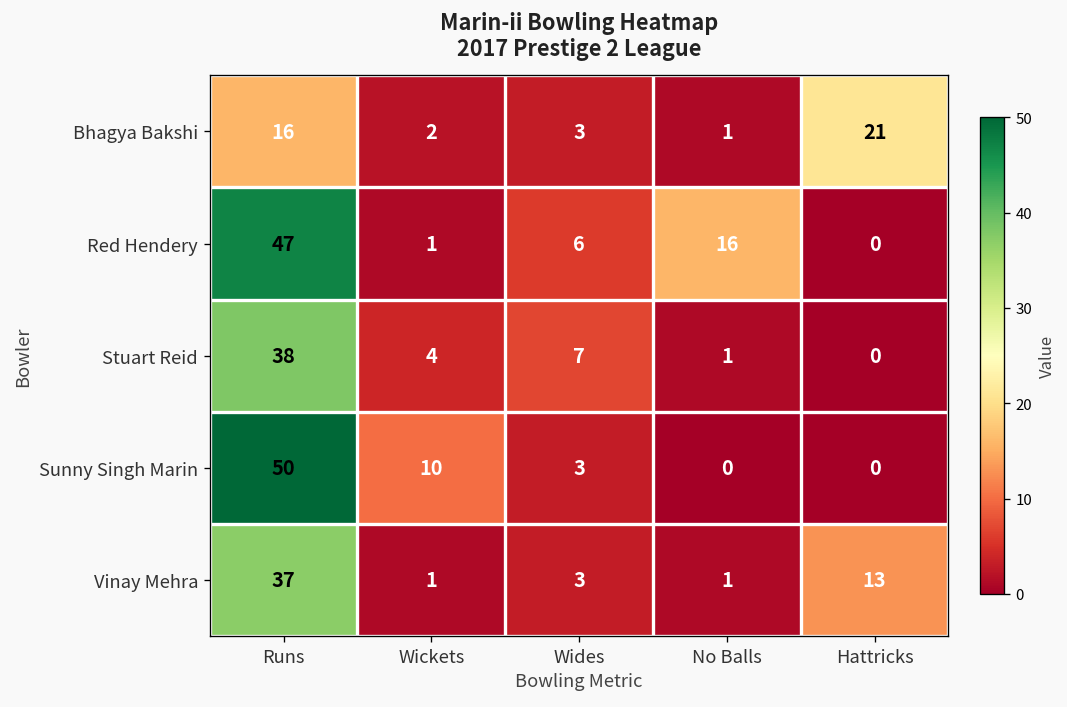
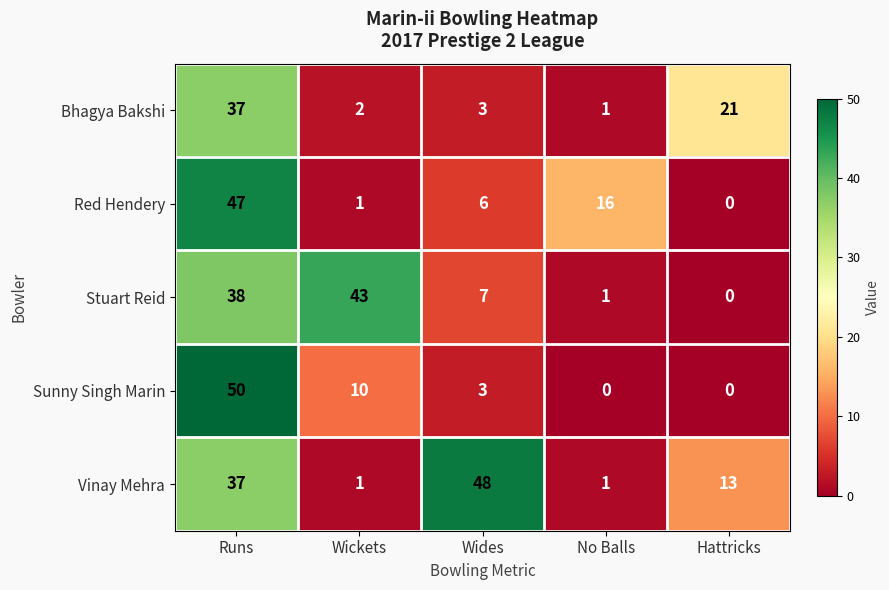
  {
    "Bhagya Bakshi": {
-     "Runs": 16,
+     "Runs": 37,
      "Wickets": 2,
      "Wides": 3,
      "No Balls": 1,
      "Hattricks": 21
    },
    "Red Hendery": {
      "Runs": 47,
      "Wickets": 1,
      "Wides": 6,
      "No Balls": 16,
      "Hattricks": 0
    },
    "Stuart Reid": {
      "Runs": 38,
-     "Wickets": 4,
+     "Wickets": 43,
      "Wides": 7,
      "No Balls": 1,
      "Hattricks": 0
    },
    "Sunny Singh Marin": {
      "Runs": 50,
      "Wickets": 10,
      "Wides": 3,
      "No Balls": 0,
      "Hattricks": 0
    },
    "Vinay Mehra": {
      "Runs": 37,
      "Wickets": 1,
-     "Wides": 3,
+     "Wides": 48,
      "No Balls": 1,
      "Hattricks": 13
    }
  }
